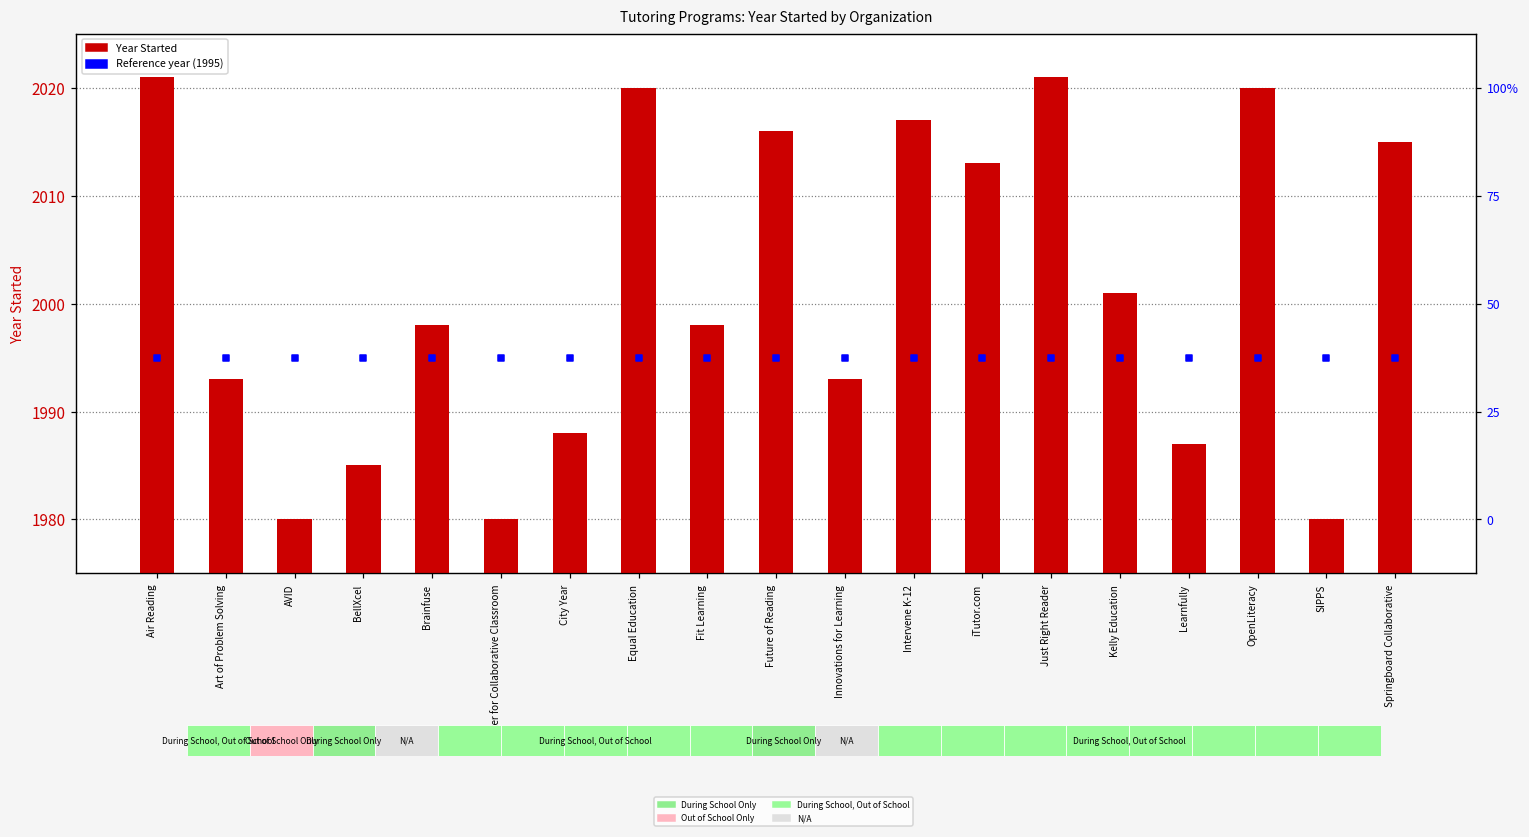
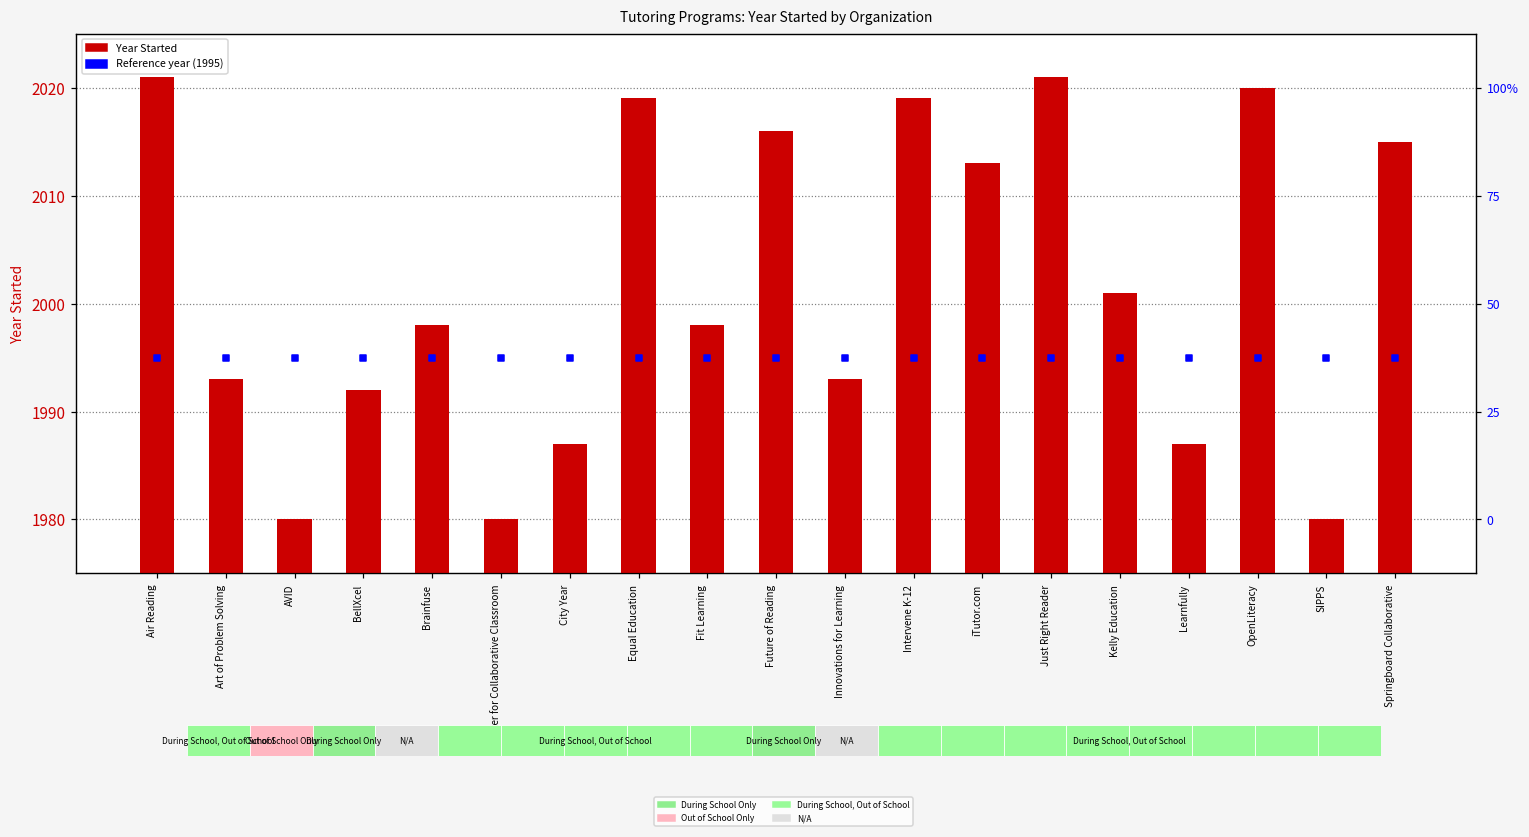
  {
    "Year Started": {
      "Air Reading": 2021,
      "Art of Problem Solving": 1993,
      "AVID": 1980,
-     "BellXcel": 1985,
+     "BellXcel": 1992,
      "Brainfuse": 1998,
-     "City Year": 1988,
-     "Equal Education": 2020,
+     "City Year": 1987,
+     "Equal Education": 2019,
      "Fit Learning": 1998,
      "Future of Reading": 2016,
      "Innovations for Learning": 1993,
-     "Intervene K-12": 2017,
+     "Intervene K-12": 2019,
      "iTutor.com": 2013,
      "Just Right Reader": 2021,
      "Kelly Education": 2001,
      "Learnfully": 1987,
      "OpenLiteracy": 2020,
      "SIPPS": 1980,
      "Springboard Collaborative": 2015
    }
  }
